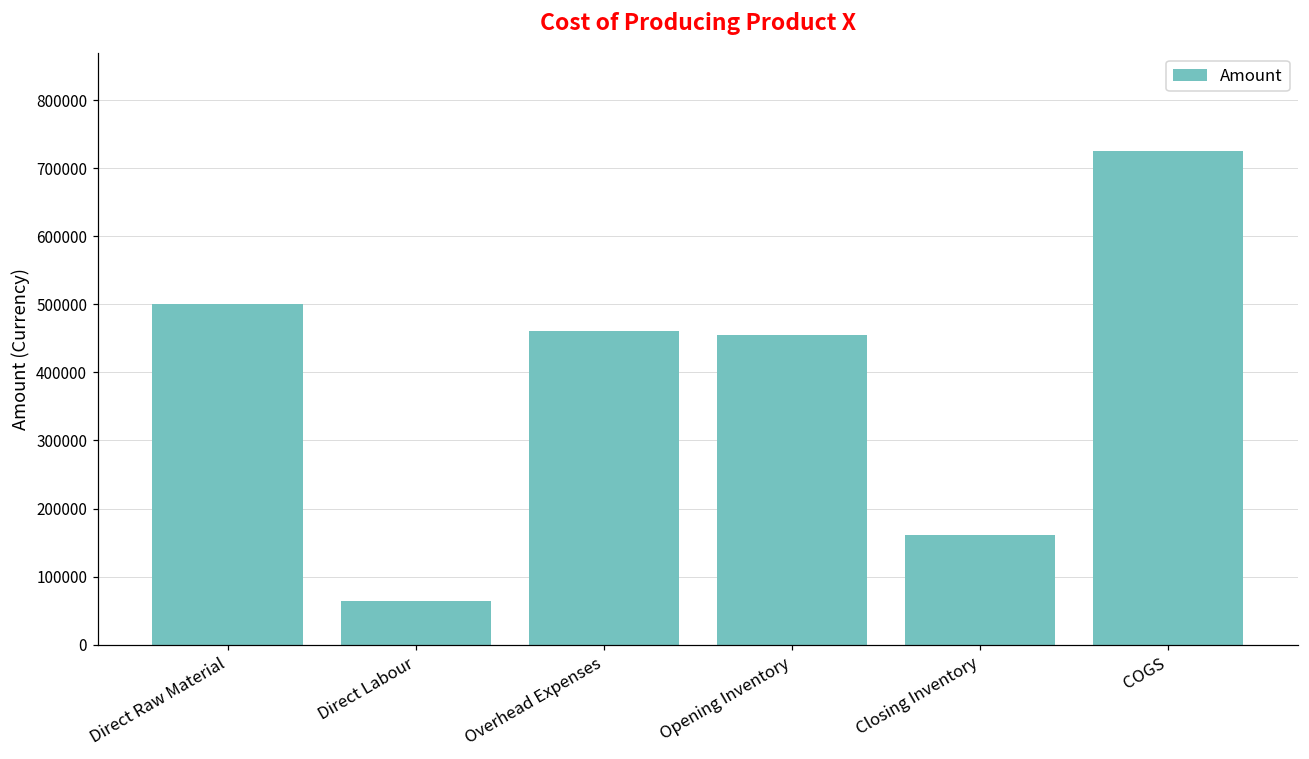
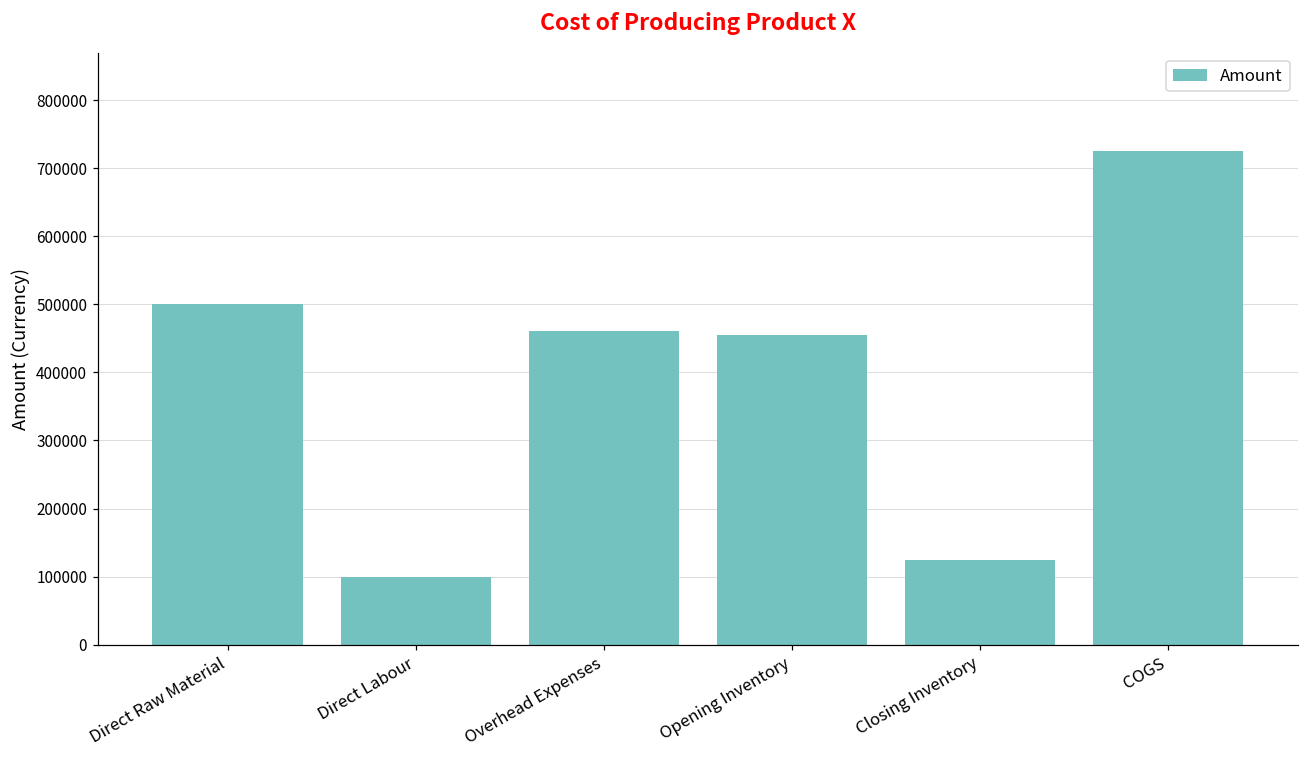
  {
    "Direct Raw Material": 500000,
-   "Direct Labour": 60000,
+   "Direct Labour": 100000,
    "Overhead Expenses": 460000,
    "Opening Inventory": 450000,
-   "Closing Inventory": 160000,
+   "Closing Inventory": 130000,
    "COGS": 730000
  }
